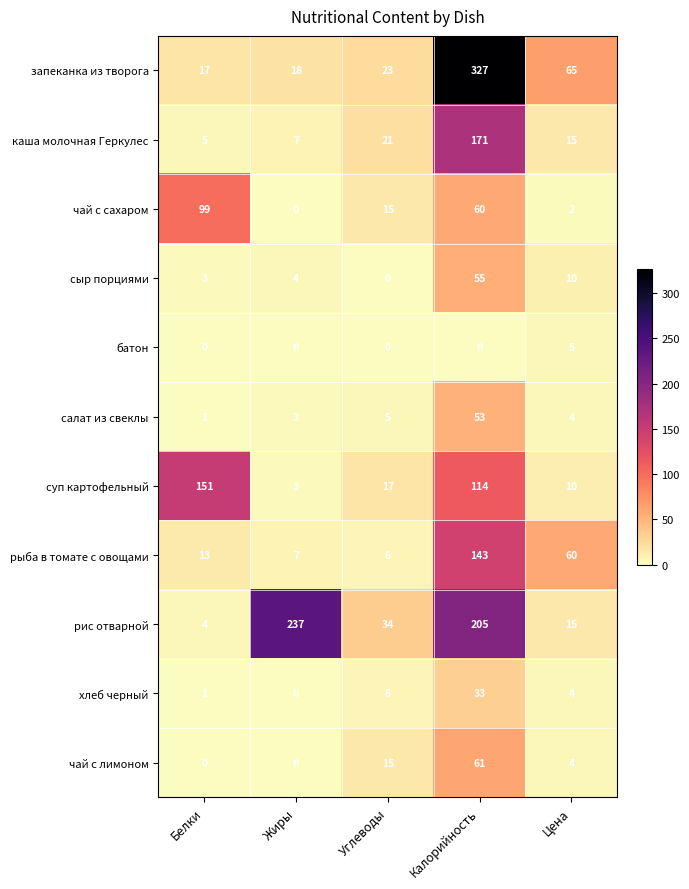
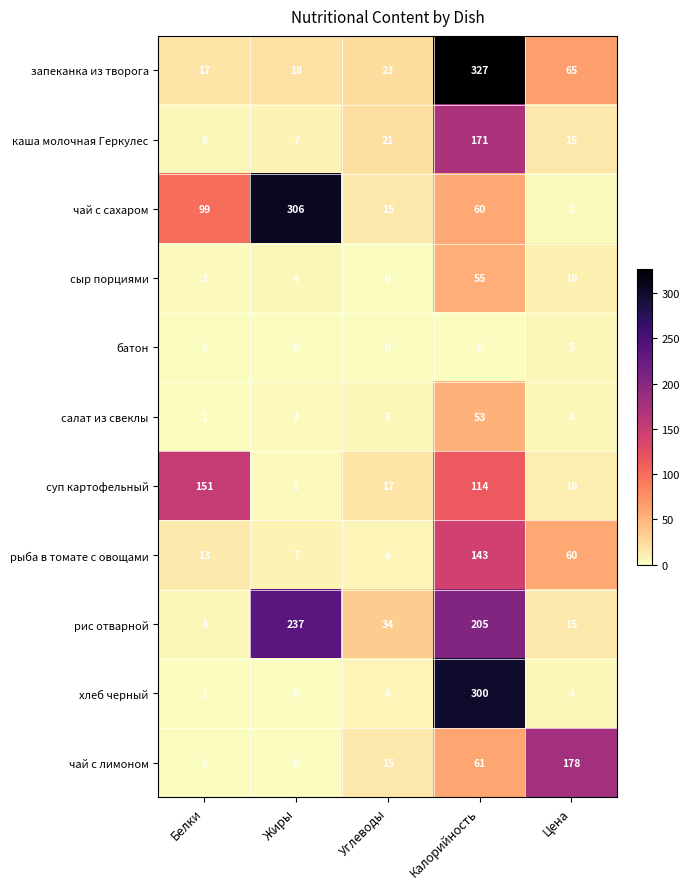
  {
    "запеканка из творога": {
      "Белки": 17,
      "Жиры": 18,
      "Углеводы": 23,
      "Калорийность": 327,
      "Цена": 65
    },
    "каша молочная Геркулес": {
      "Белки": 5,
      "Жиры": 7,
      "Углеводы": 21,
      "Калорийность": 171,
      "Цена": 15
    },
    "чай с сахаром": {
      "Белки": 99,
-     "Жиры": 0,
+     "Жиры": 306,
      "Углеводы": 15,
      "Калорийность": 60,
      "Цена": 2
    },
    "сыр порциями": {
      "Белки": 3,
      "Жиры": 4,
      "Углеводы": 0,
      "Калорийность": 55,
      "Цена": 10
    },
    "батон": {
      "Белки": 0,
      "Жиры": 0,
      "Углеводы": 0,
      "Калорийность": 0,
      "Цена": 5
    },
    "салат из свеклы": {
      "Белки": 1,
      "Жиры": 3,
      "Углеводы": 5,
      "Калорийность": 53,
      "Цена": 4
    },
    "суп картофельный": {
      "Белки": 151,
      "Жиры": 3,
      "Углеводы": 17,
      "Калорийность": 114,
      "Цена": 10
    },
    "рыба в томате с овощами": {
      "Белки": 13,
      "Жиры": 7,
      "Углеводы": 6,
      "Калорийность": 143,
      "Цена": 60
    },
    "рис отварной": {
      "Белки": 4,
      "Жиры": 237,
      "Углеводы": 34,
      "Калорийность": 205,
      "Цена": 15
    },
    "хлеб черный": {
      "Белки": 1,
      "Жиры": 0,
      "Углеводы": 6,
-     "Калорийность": 33,
+     "Калорийность": 300,
      "Цена": 4
    },
    "чай с лимоном": {
      "Белки": 0,
      "Жиры": 0,
      "Углеводы": 15,
      "Калорийность": 61,
-     "Цена": 4
+     "Цена": 178
    }
  }
